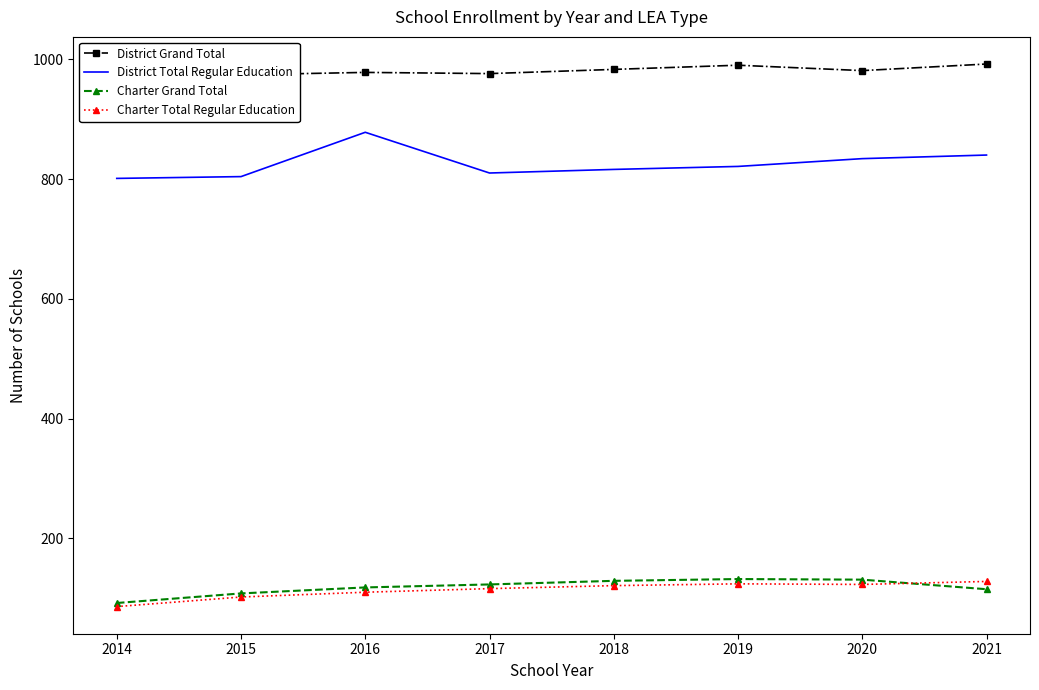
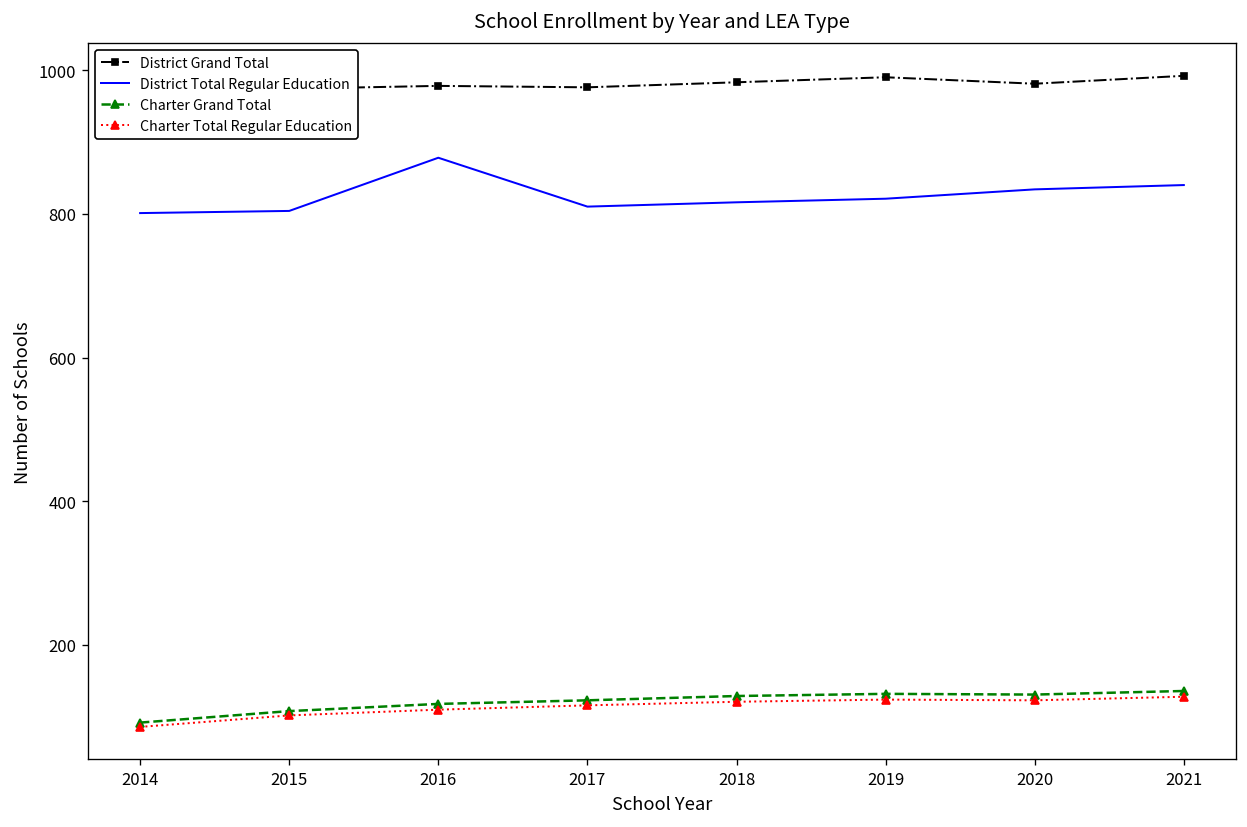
  {
    "District Grand Total": {
      "2016": 980,
      "2017": 980,
      "2018": 980,
      "2019": 990,
      "2020": 980,
      "2021": 990
    },
    "District Total Regular Education": {
      "2014": 800,
      "2015": 800,
      "2016": 880,
      "2017": 810,
      "2018": 820,
      "2019": 820,
      "2020": 830,
      "2021": 840
    },
    "Charter Grand Total": {
      "2014": 90,
      "2015": 110,
      "2016": 120,
      "2017": 120,
      "2018": 130,
      "2019": 130,
      "2020": 130,
-     "2021": 120
+     "2021": 140
    },
    "Charter Total Regular Education": {
      "2014": 90,
      "2015": 100,
      "2016": 110,
      "2017": 120,
      "2018": 120,
      "2019": 120,
      "2020": 120,
      "2021": 130
    }
  }
